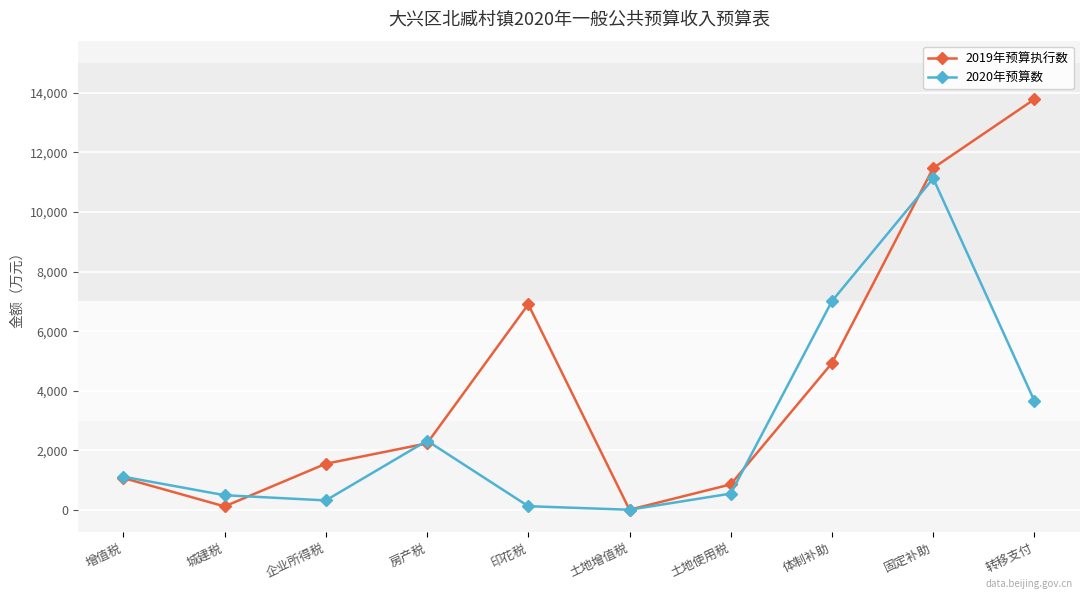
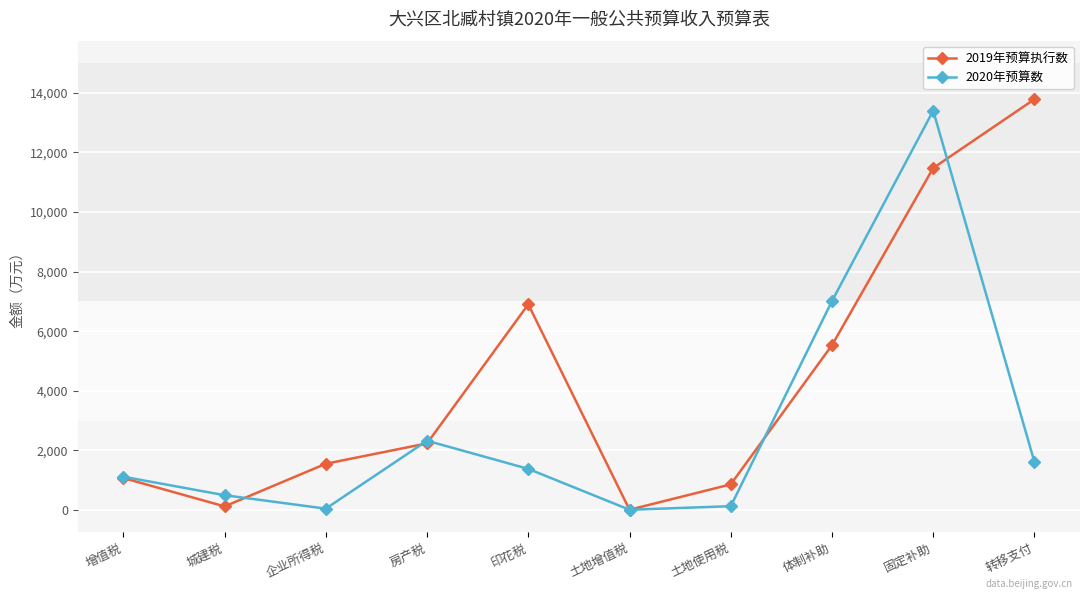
  {
    "2019年预算执行数": {
      "城建税": "100",
      "企业所得税": "1,600",
      "房产税": "2,200",
      "印花税": "6,900",
      "土地使用税": "900",
-     "体制补助": "4,900",
+     "体制补助": "5,500",
      "固定补助": "11,500",
      "转移支付": "13,800"
    },
    "2020年预算数": {
      "城建税": "500",
-     "企业所得税": "300",
+     "企业所得税": "0",
      "房产税": "2,300",
-     "印花税": "100",
-     "土地使用税": "600",
+     "印花税": "1,400",
+     "土地使用税": "100",
      "体制补助": "7,000",
-     "固定补助": "11,100",
-     "转移支付": "3,700"
+     "固定补助": "13,400",
+     "转移支付": "1,600"
    }
  }
